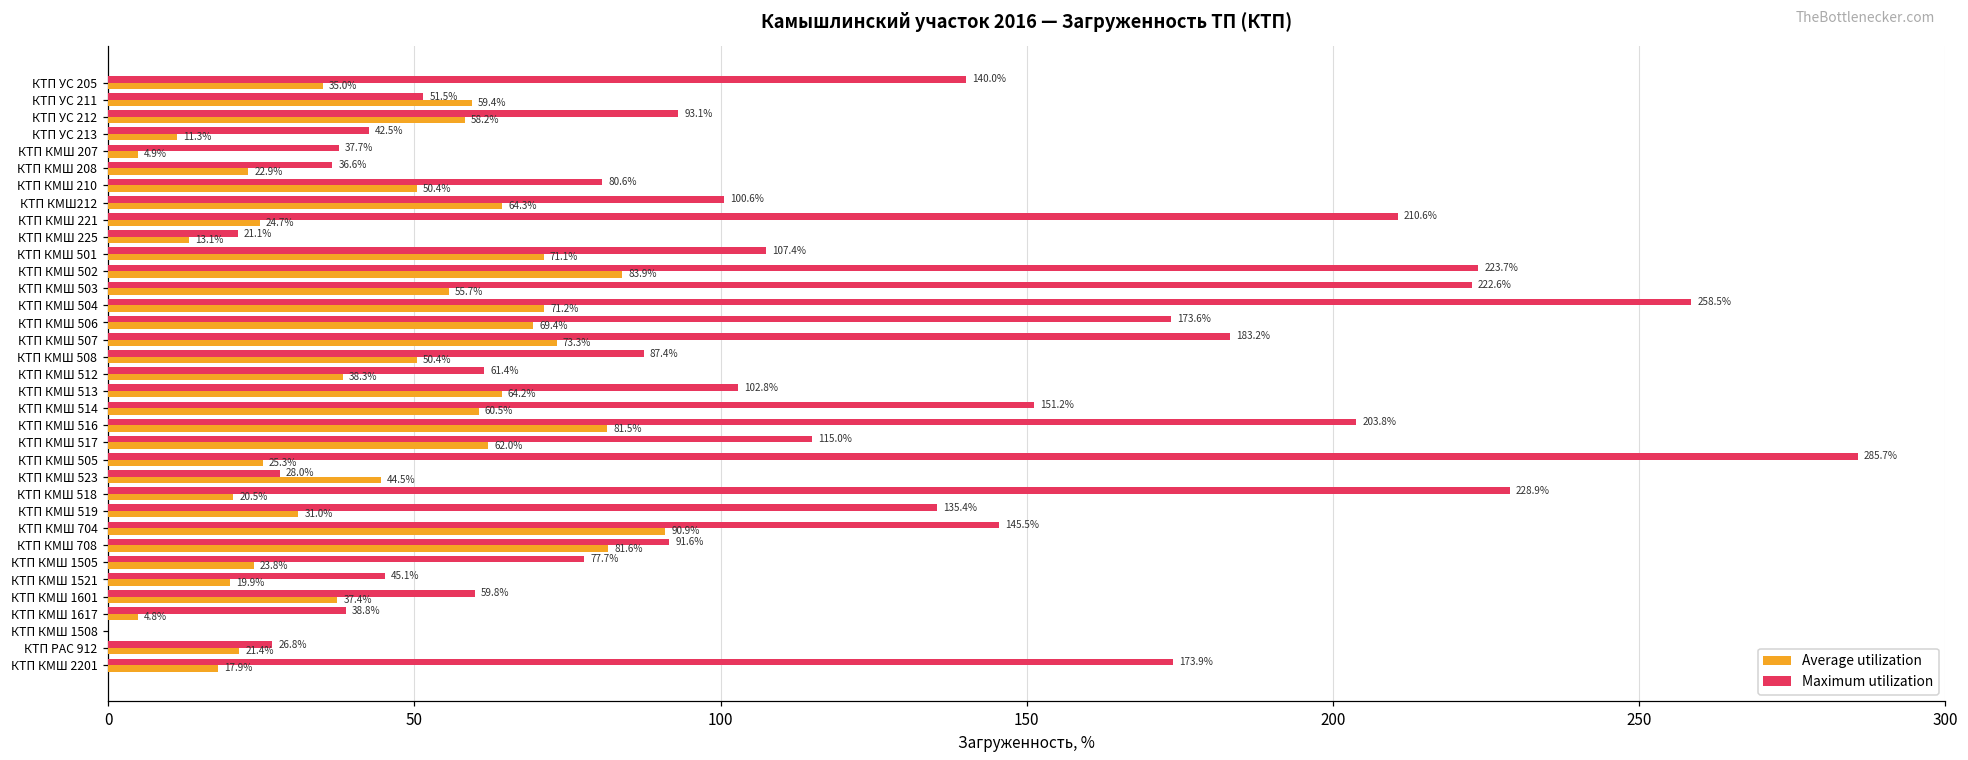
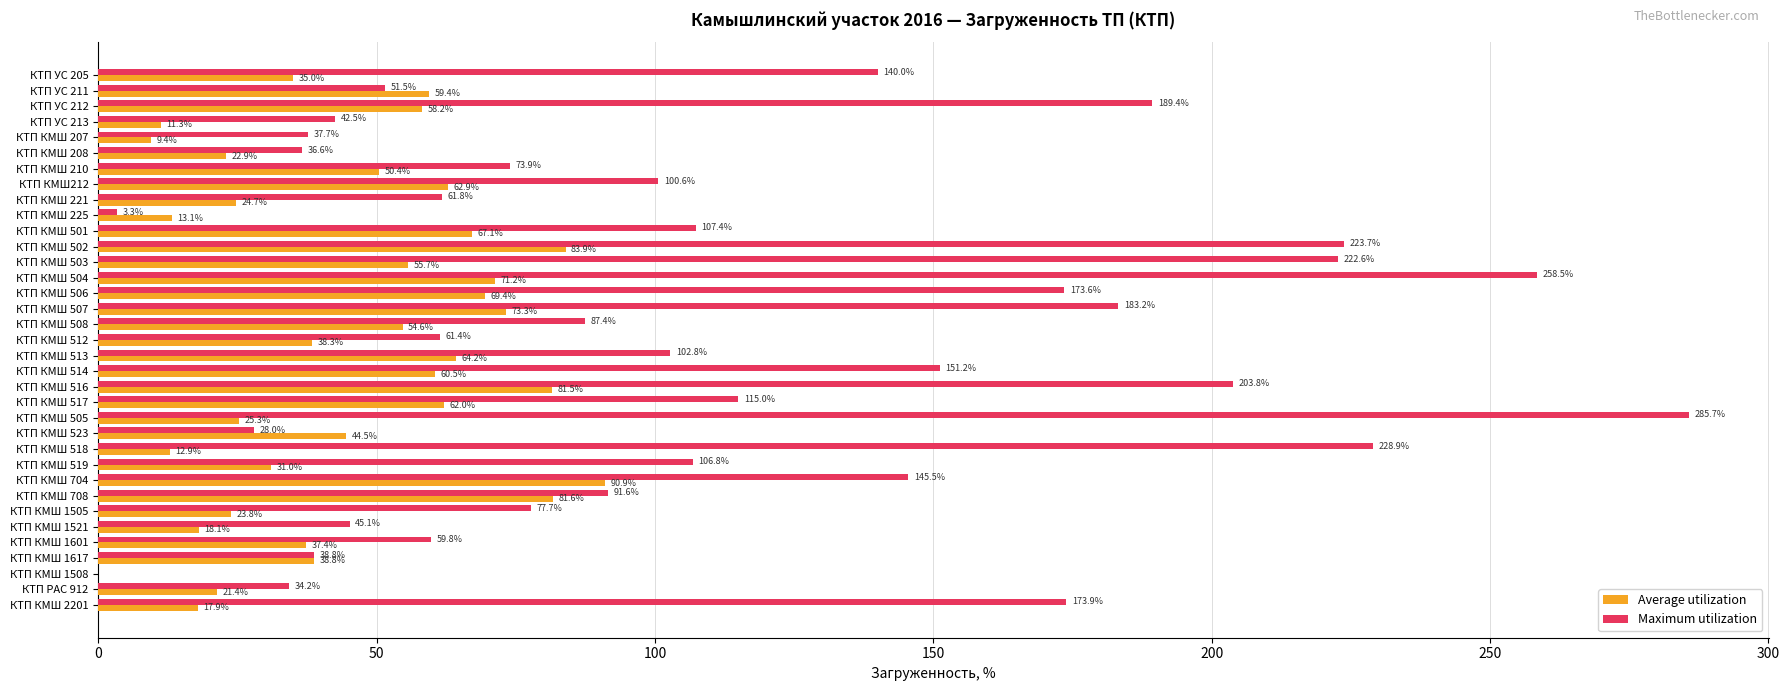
  {
    "Average utilization": {
      "КТП УС 205": "35.0%",
      "КТП УС 211": "59.4%",
      "КТП УС 212": "58.2%",
      "КТП УС 213": "11.3%",
-     "КТП КМШ 207": "4.9%",
+     "КТП КМШ 207": "9.4%",
      "КТП КМШ 208": "22.9%",
      "КТП КМШ 210": "50.4%",
-     "КТП КМШ212": "64.3%",
+     "КТП КМШ212": "62.9%",
      "КТП КМШ 221": "24.7%",
      "КТП КМШ 225": "13.1%",
-     "КТП КМШ 501": "71.1%",
+     "КТП КМШ 501": "67.1%",
      "КТП КМШ 502": "83.9%",
      "КТП КМШ 503": "55.7%",
      "КТП КМШ 504": "71.2%",
      "КТП КМШ 506": "69.4%",
      "КТП КМШ 507": "73.3%",
-     "КТП КМШ 508": "50.4%",
+     "КТП КМШ 508": "54.6%",
      "КТП КМШ 512": "38.3%",
      "КТП КМШ 513": "64.2%",
      "КТП КМШ 514": "60.5%",
      "КТП КМШ 516": "81.5%",
      "КТП КМШ 517": "62.0%",
      "КТП КМШ 505": "25.3%",
      "КТП КМШ 523": "44.5%",
-     "КТП КМШ 518": "20.5%",
+     "КТП КМШ 518": "12.9%",
      "КТП КМШ 519": "31.0%",
      "КТП КМШ 704": "90.9%",
      "КТП КМШ 708": "81.6%",
      "КТП КМШ 1505": "23.8%",
-     "КТП КМШ 1521": "19.9%",
+     "КТП КМШ 1521": "18.1%",
      "КТП КМШ 1601": "37.4%",
-     "КТП КМШ 1617": "4.8%",
+     "КТП КМШ 1617": "38.8%",
      "КТП РАС 912": "21.4%",
      "КТП КМШ 2201": "17.9%"
    },
    "Maximum utilization": {
      "КТП УС 205": "140.0%",
      "КТП УС 211": "51.5%",
-     "КТП УС 212": "93.1%",
+     "КТП УС 212": "189.4%",
      "КТП УС 213": "42.5%",
      "КТП КМШ 207": "37.7%",
      "КТП КМШ 208": "36.6%",
-     "КТП КМШ 210": "80.6%",
+     "КТП КМШ 210": "73.9%",
      "КТП КМШ212": "100.6%",
-     "КТП КМШ 221": "210.6%",
-     "КТП КМШ 225": "21.1%",
+     "КТП КМШ 221": "61.8%",
+     "КТП КМШ 225": "3.3%",
      "КТП КМШ 501": "107.4%",
      "КТП КМШ 502": "223.7%",
      "КТП КМШ 503": "222.6%",
      "КТП КМШ 504": "258.5%",
      "КТП КМШ 506": "173.6%",
      "КТП КМШ 507": "183.2%",
      "КТП КМШ 508": "87.4%",
      "КТП КМШ 512": "61.4%",
      "КТП КМШ 513": "102.8%",
      "КТП КМШ 514": "151.2%",
      "КТП КМШ 516": "203.8%",
      "КТП КМШ 517": "115.0%",
      "КТП КМШ 505": "285.7%",
      "КТП КМШ 523": "28.0%",
      "КТП КМШ 518": "228.9%",
-     "КТП КМШ 519": "135.4%",
+     "КТП КМШ 519": "106.8%",
      "КТП КМШ 704": "145.5%",
      "КТП КМШ 708": "91.6%",
      "КТП КМШ 1505": "77.7%",
      "КТП КМШ 1521": "45.1%",
      "КТП КМШ 1601": "59.8%",
      "КТП КМШ 1617": "38.8%",
-     "КТП РАС 912": "26.8%",
+     "КТП РАС 912": "34.2%",
      "КТП КМШ 2201": "173.9%"
    }
  }
